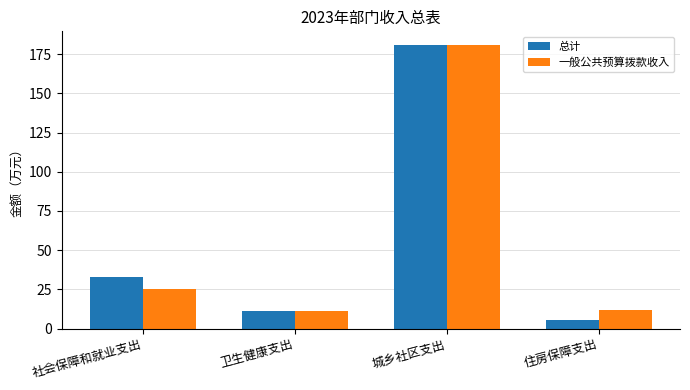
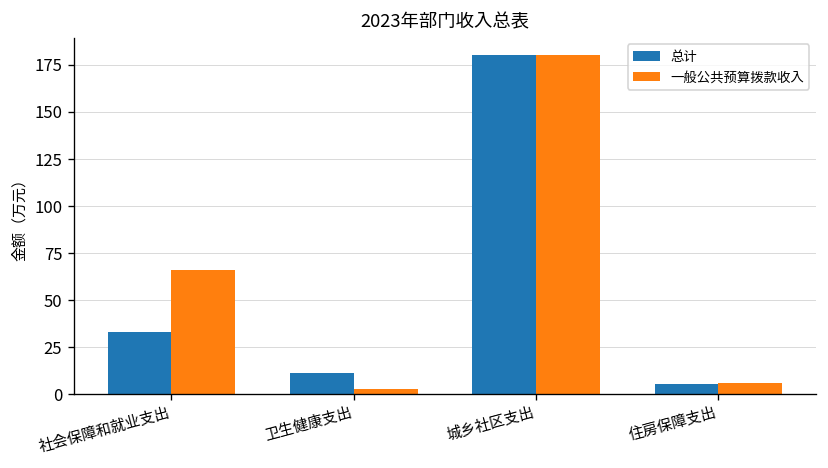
  {
    "总计": {
      "社会保障和就业支出": 33,
      "卫生健康支出": 11,
      "城乡社区支出": 180,
      "住房保障支出": 5
    },
    "一般公共预算拨款收入": {
-     "社会保障和就业支出": 25,
-     "卫生健康支出": 11,
+     "社会保障和就业支出": 66,
+     "卫生健康支出": 3,
      "城乡社区支出": 180,
-     "住房保障支出": 12
+     "住房保障支出": 6
    }
  }
